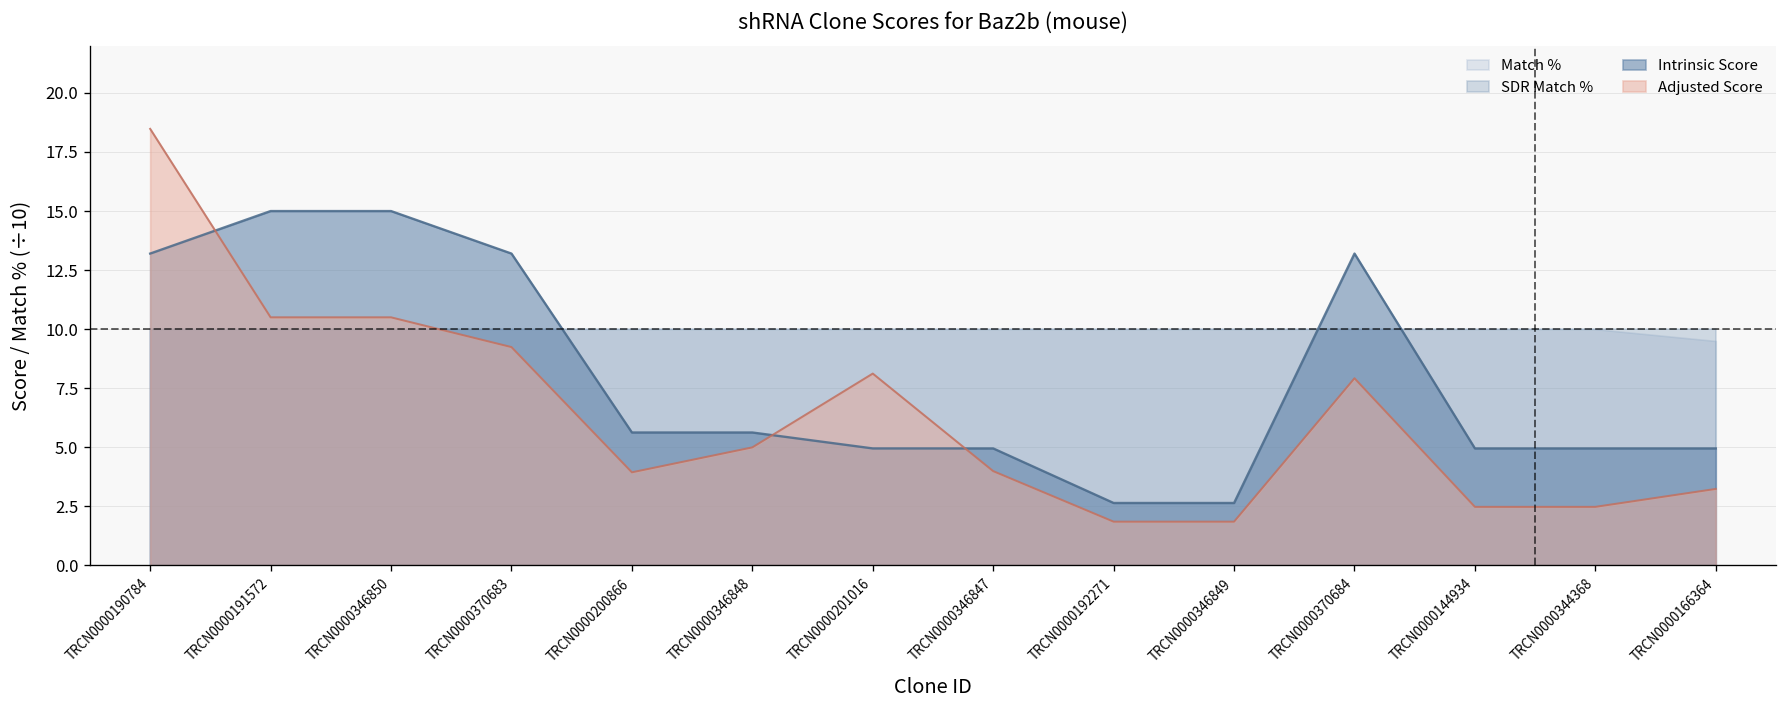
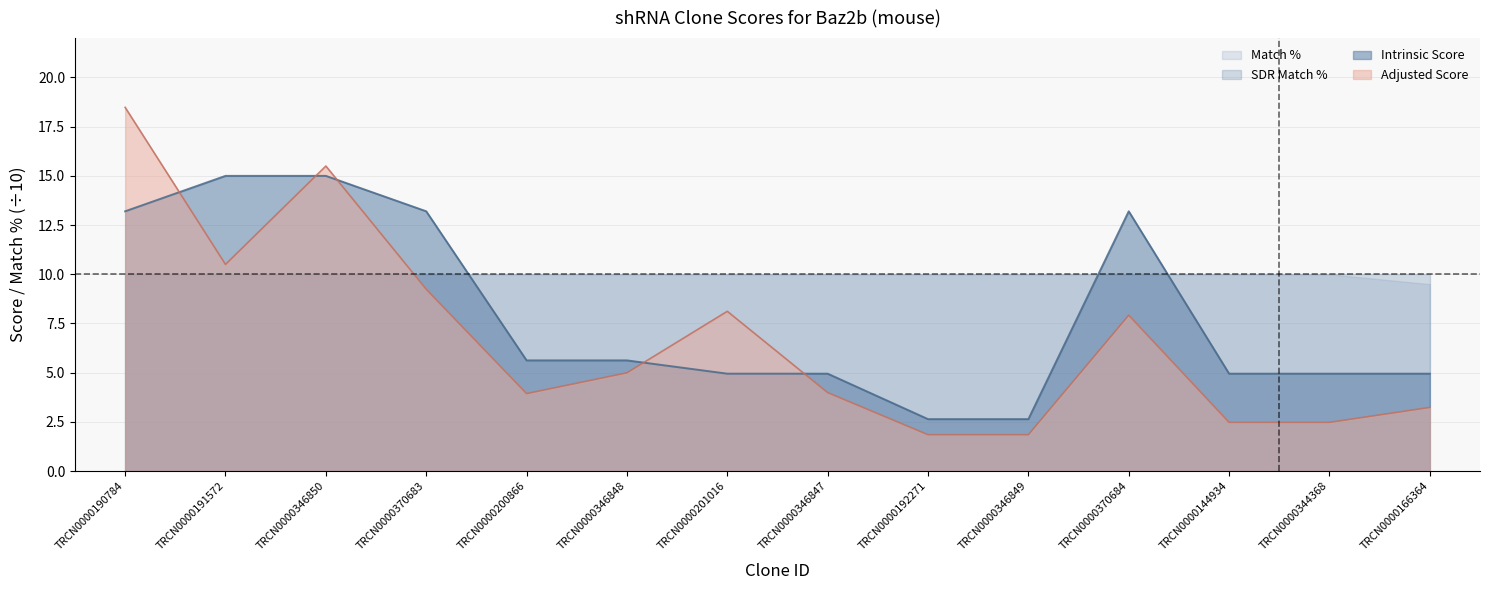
  {
    "Adjusted Score": {
      "TRCN0000190784": 18.5,
      "TRCN0000191572": 10.5,
-     "TRCN0000346850": 10.5,
+     "TRCN0000346850": 15.5,
      "TRCN0000370683": 9.2,
      "TRCN0000200866": 3.9,
      "TRCN0000346848": 5.0,
      "TRCN0000201016": 8.1,
      "TRCN0000346847": 4.0,
      "TRCN0000192271": 1.8,
      "TRCN0000346849": 1.8,
      "TRCN0000370684": 7.9,
      "TRCN0000144934": 2.5,
      "TRCN0000344368": 2.5,
      "TRCN0000166364": 3.2
    }
  }
